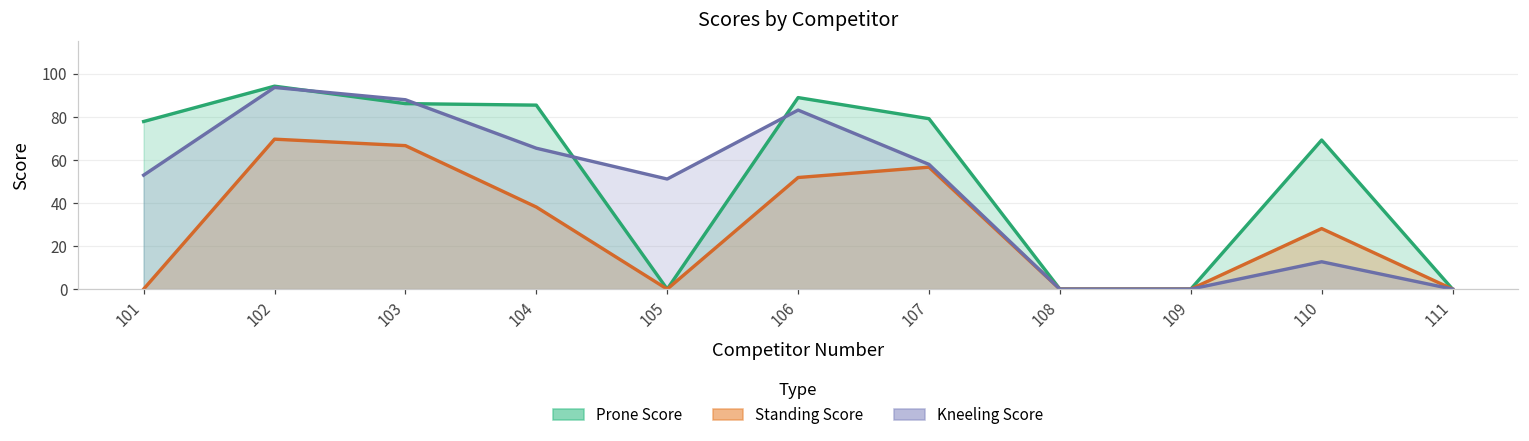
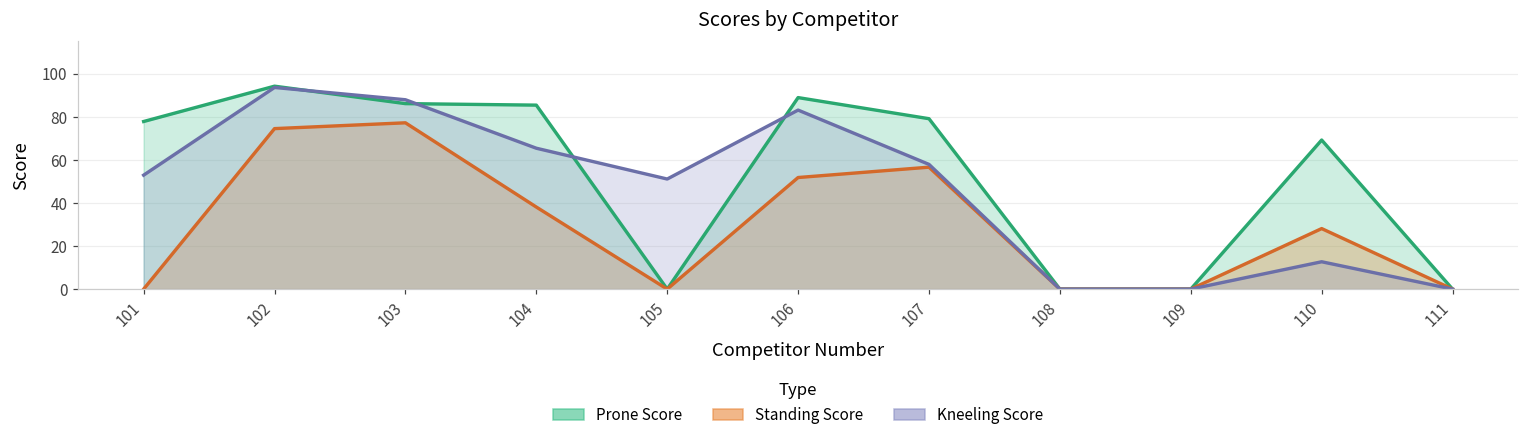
  {
    "Standing Score": {
      "101": 0,
-     "102": 70,
-     "103": 67,
+     "102": 75,
+     "103": 77,
      "104": 38,
      "106": 52,
      "107": 57,
      "110": 28
    }
  }
